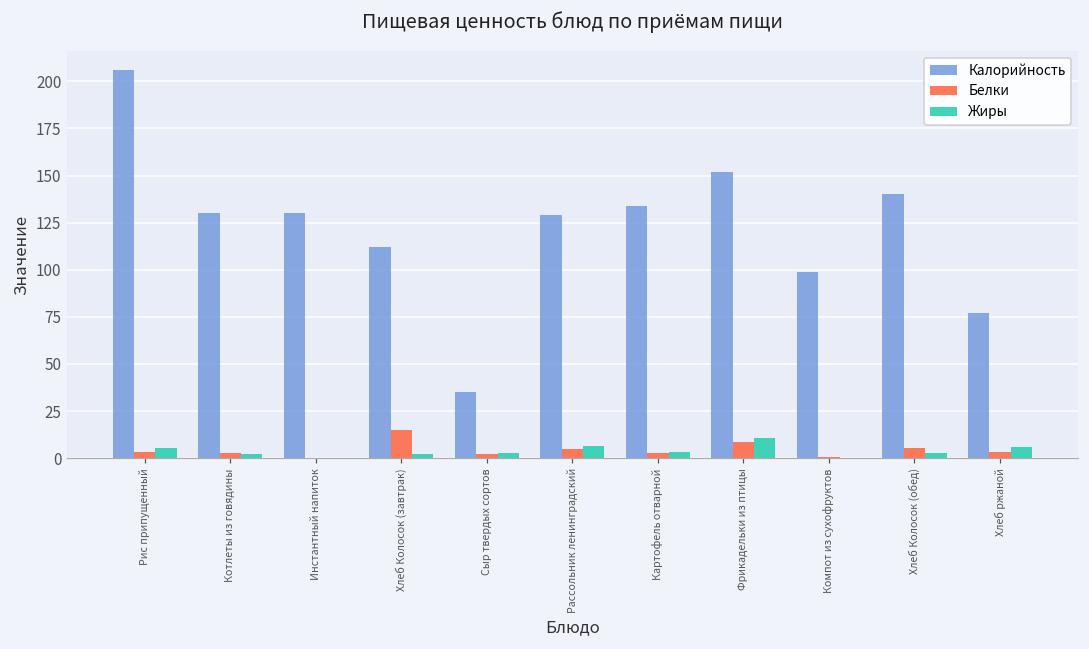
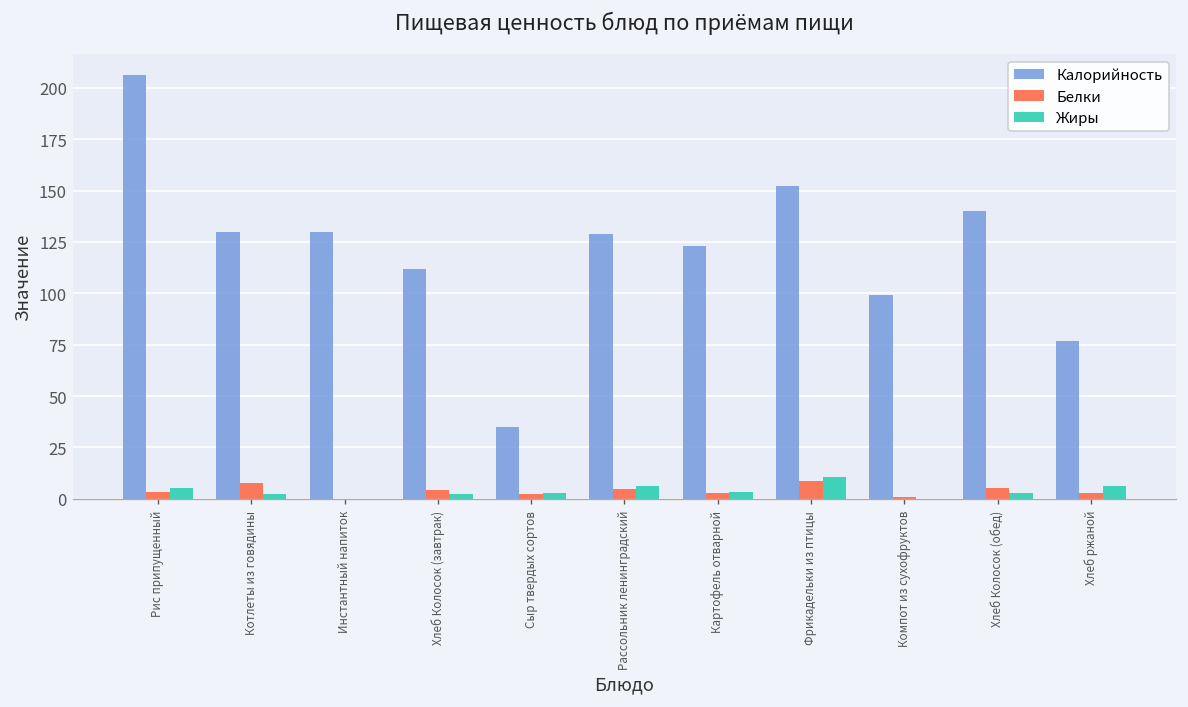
  {
    "Калорийность": {
      "Рис припущенный": 206,
      "Котлеты из говядины": 130,
      "Инстантный напиток": 130,
      "Хлеб Колосок (завтрак)": 112,
      "Сыр твердых сортов": 35,
      "Рассольник ленинградский": 129,
-     "Картофель отварной": 134,
+     "Картофель отварной": 123,
      "Фрикадельки из птицы": 152,
      "Компот из сухофруктов": 99,
      "Хлеб Колосок (обед)": 140,
      "Хлеб ржаной": 77
    },
    "Белки": {
      "Рис припущенный": 4,
-     "Котлеты из говядины": 3,
+     "Котлеты из говядины": 8,
      "Инстантный напиток": 0,
-     "Хлеб Колосок (завтрак)": 15,
+     "Хлеб Колосок (завтрак)": 4,
      "Сыр твердых сортов": 2,
      "Рассольник ленинградский": 5,
      "Картофель отварной": 3,
      "Фрикадельки из птицы": 9,
      "Хлеб Колосок (обед)": 5,
      "Хлеб ржаной": 3
    },
    "Жиры": {
      "Рис припущенный": 5,
      "Котлеты из говядины": 2,
      "Инстантный напиток": 0,
      "Хлеб Колосок (завтрак)": 2,
      "Сыр твердых сортов": 3,
      "Рассольник ленинградский": 6,
      "Картофель отварной": 3,
      "Фрикадельки из птицы": 11,
      "Хлеб Колосок (обед)": 3,
      "Хлеб ржаной": 6
    }
  }
